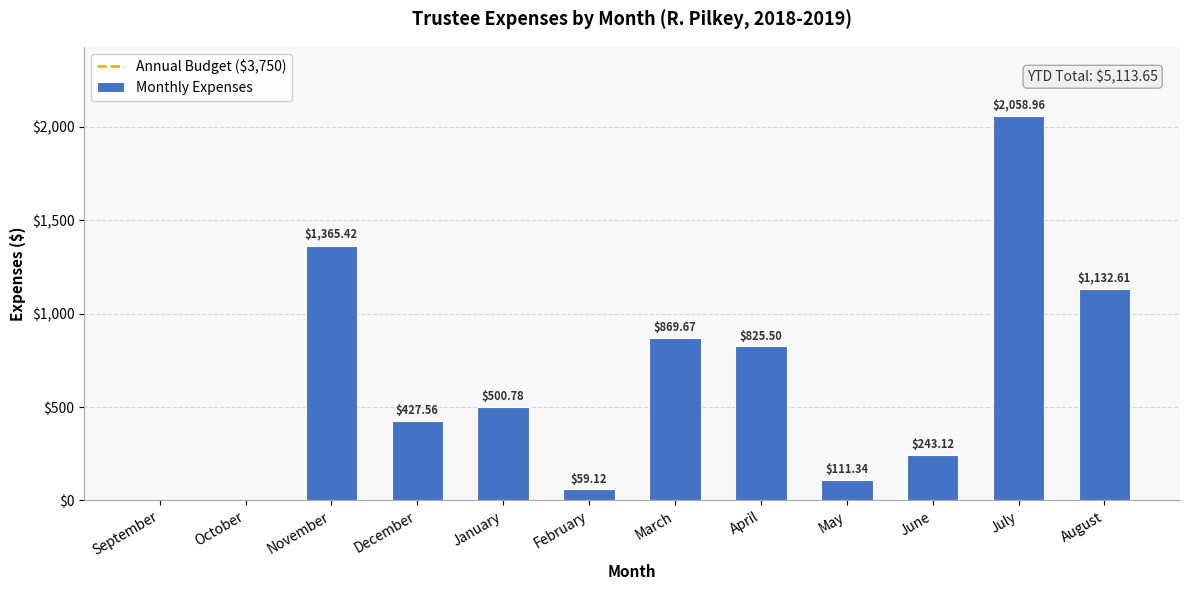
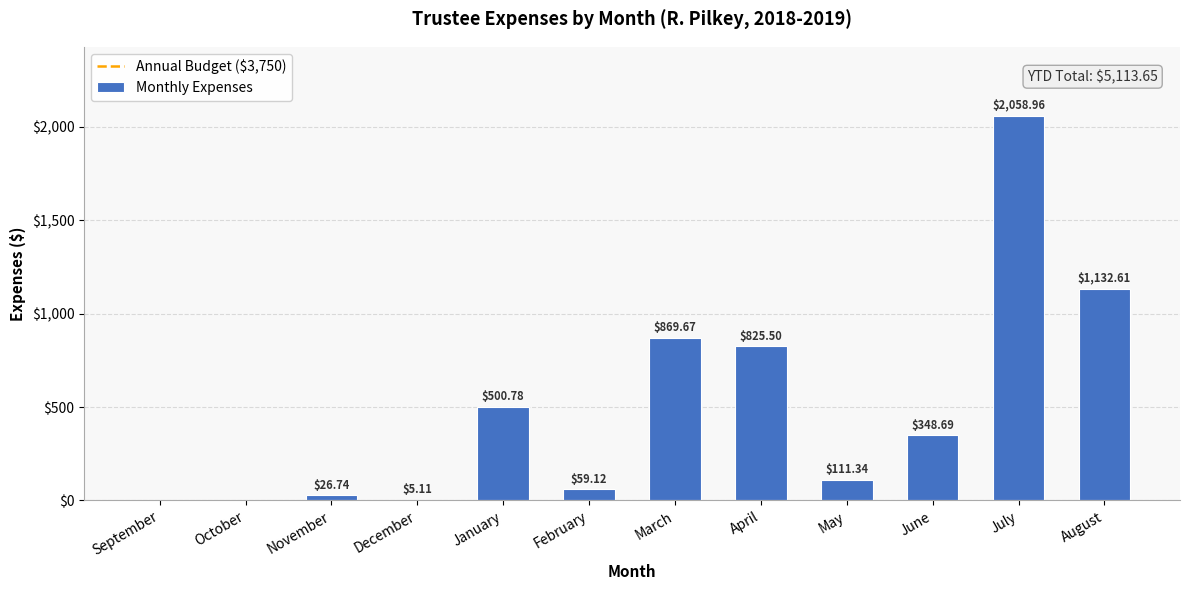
  {
-   "November": "$1,365.42",
-   "December": "$427.56",
+   "November": "$26.74",
+   "December": "$5.11",
    "January": "$500.78",
    "February": "$59.12",
    "March": "$869.67",
    "April": "$825.50",
    "May": "$111.34",
-   "June": "$243.12",
+   "June": "$348.69",
    "July": "$2,058.96",
    "August": "$1,132.61"
  }
